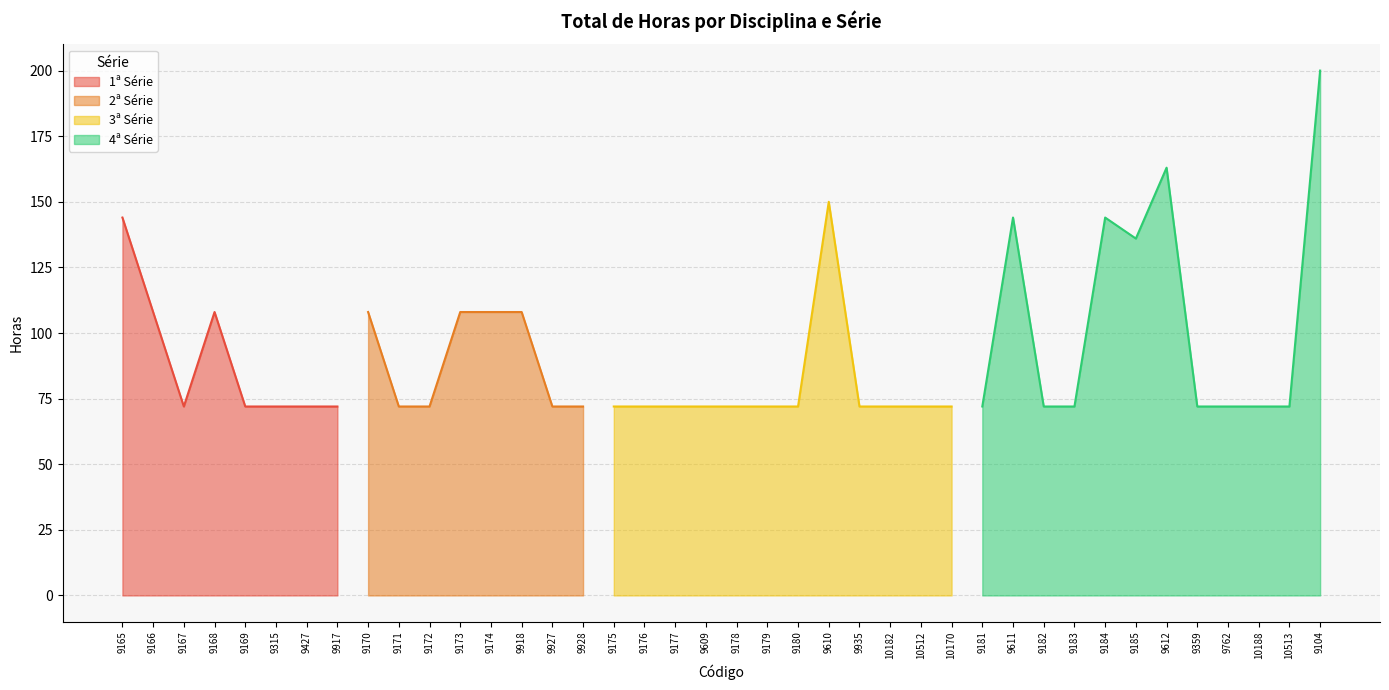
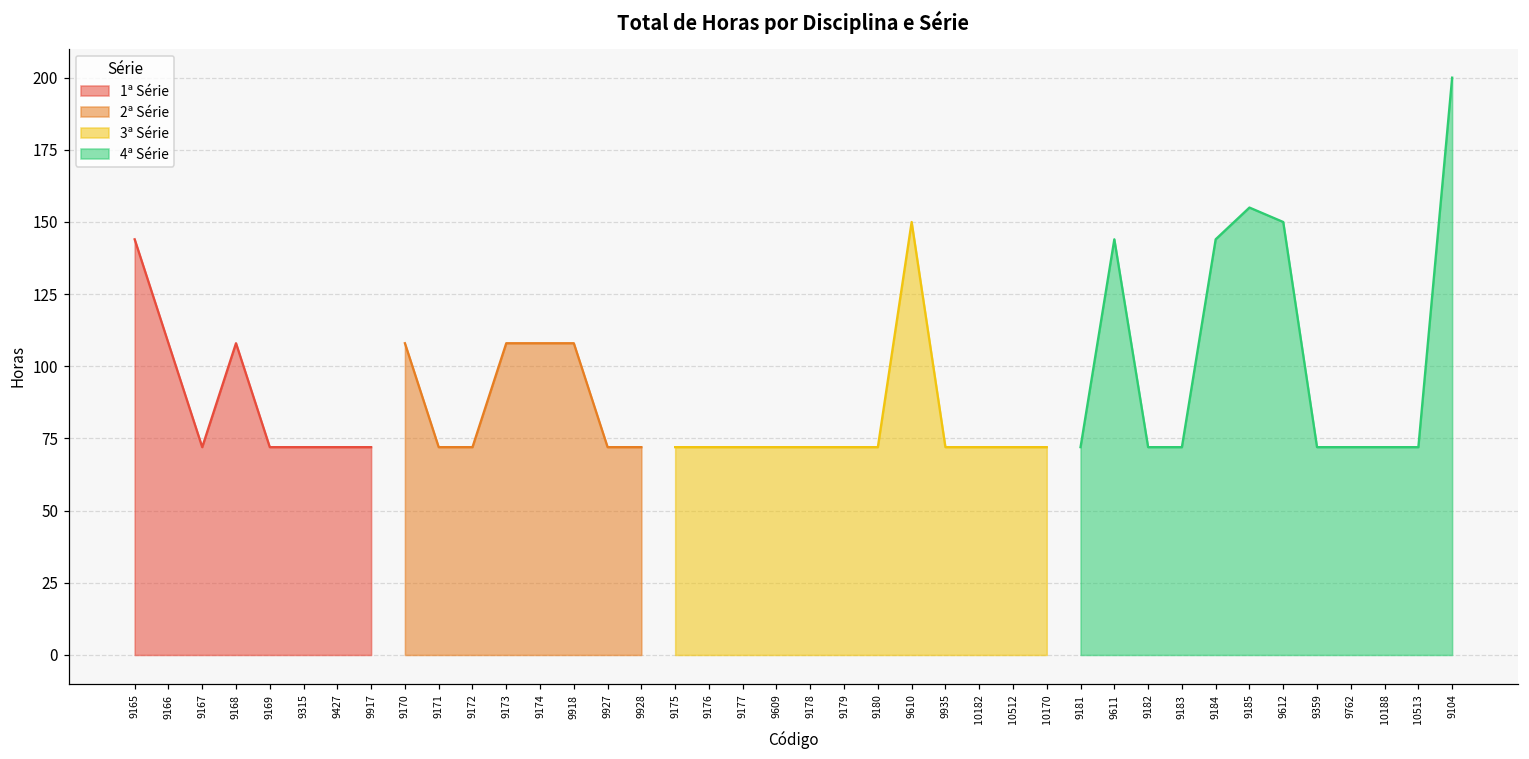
  {
    "3ª Série": {
      "9175": 72,
      "9176": 72,
      "9177": 72,
      "9609": 72,
      "9178": 72,
      "9179": 72,
      "9180": 72,
      "9610": 150,
      "9935": 72,
      "10182": 72,
      "10512": 72,
      "10170": 72
    },
    "4ª Série": {
      "9181": 72,
      "9611": 144,
      "9182": 72,
      "9183": 72,
      "9184": 144,
-     "9185": 136,
-     "9612": 163,
+     "9185": 155,
+     "9612": 150,
      "9359": 72,
      "9762": 72,
      "10188": 72,
      "10513": 72,
      "9104": 200
    }
  }
